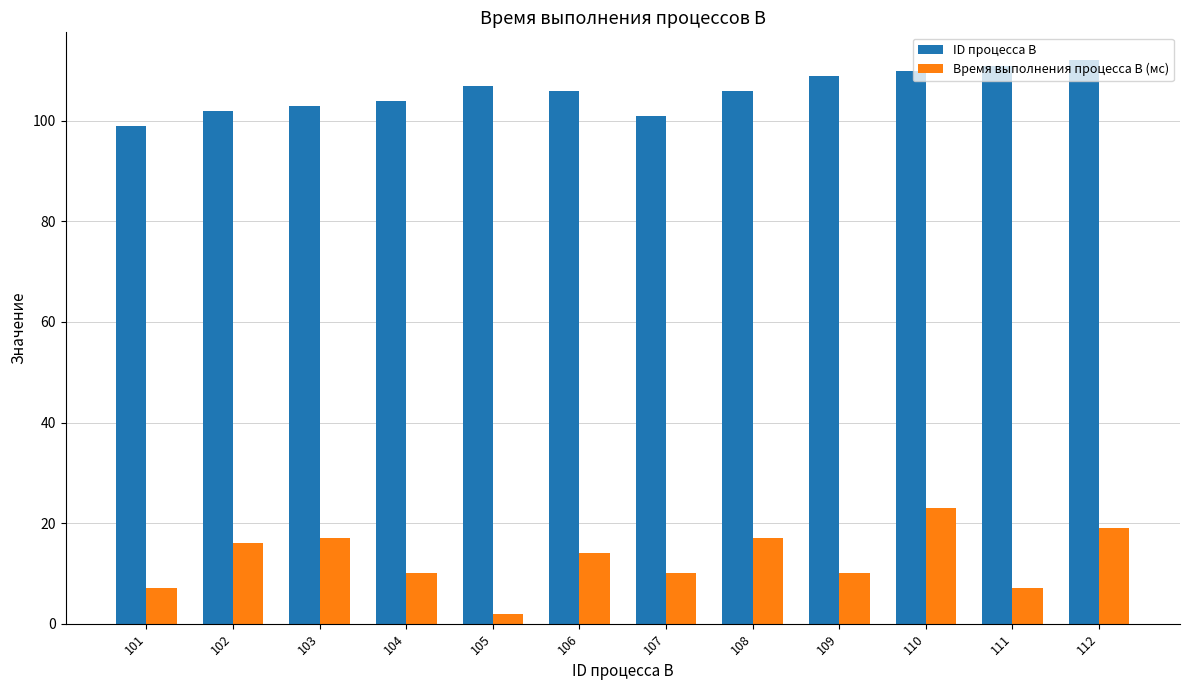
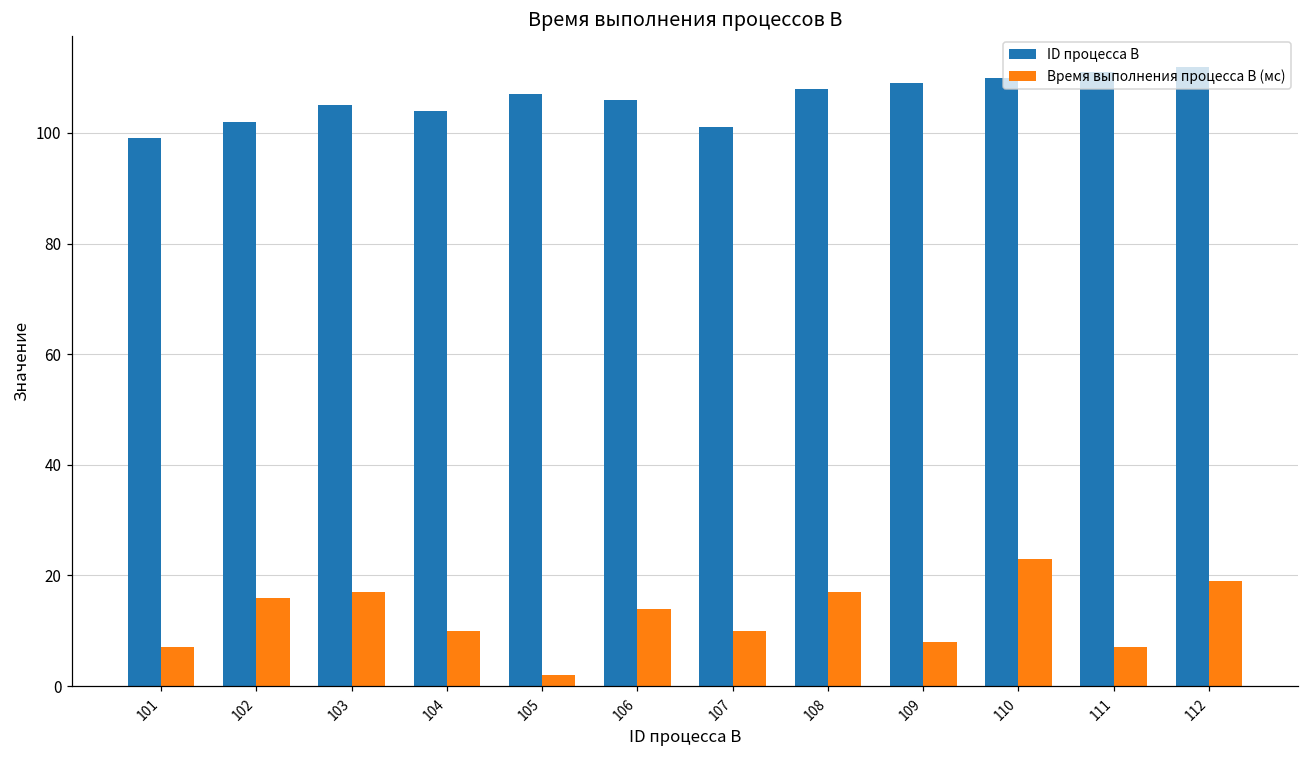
  {
    "ID процесса B": {
      "101": 99,
      "102": 102,
-     "103": 103,
+     "103": 105,
      "104": 104,
      "105": 107,
      "106": 106,
      "107": 101,
-     "108": 106,
+     "108": 108,
      "109": 109,
      "110": 110
    },
    "Время выполнения процесса B (мс)": {
      "101": 7,
      "102": 16,
      "103": 17,
      "104": 10,
      "105": 2,
      "106": 14,
      "107": 10,
      "108": 17,
-     "109": 10,
+     "109": 8,
      "110": 23,
      "111": 7,
      "112": 19
    }
  }
